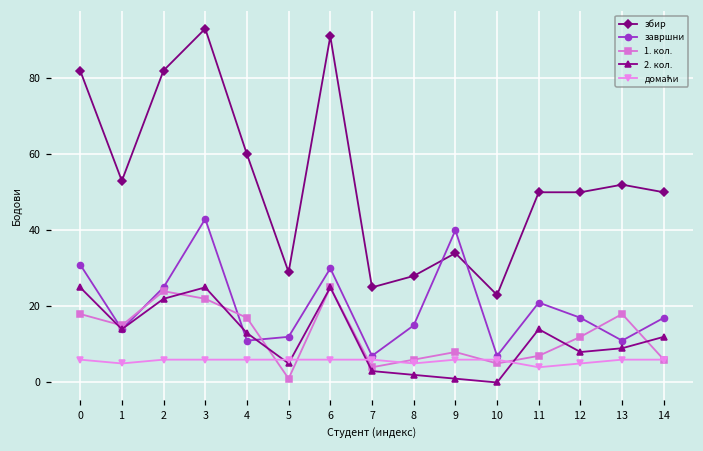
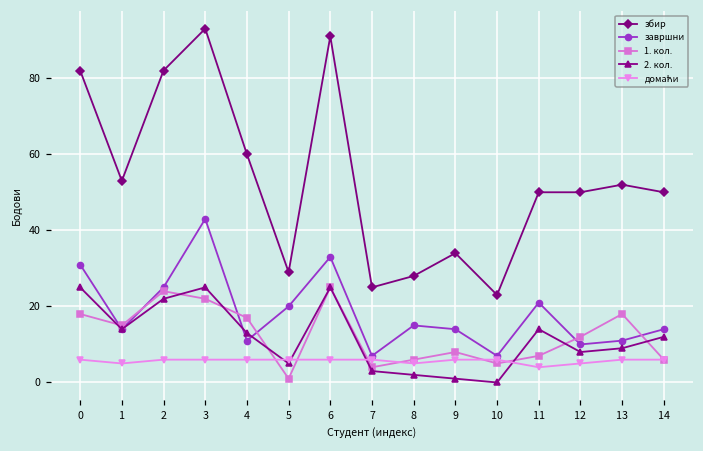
  {
    "завршни": {
      "0": 31,
      "2": 25,
      "3": 43,
      "4": 11,
-     "5": 12,
-     "6": 30,
+     "5": 20,
+     "6": 33,
      "7": 7,
      "8": 15,
-     "9": 40,
+     "9": 14,
      "10": 7,
      "11": 21,
-     "12": 17,
+     "12": 10,
      "13": 11,
-     "14": 17
+     "14": 14
    }
  }
